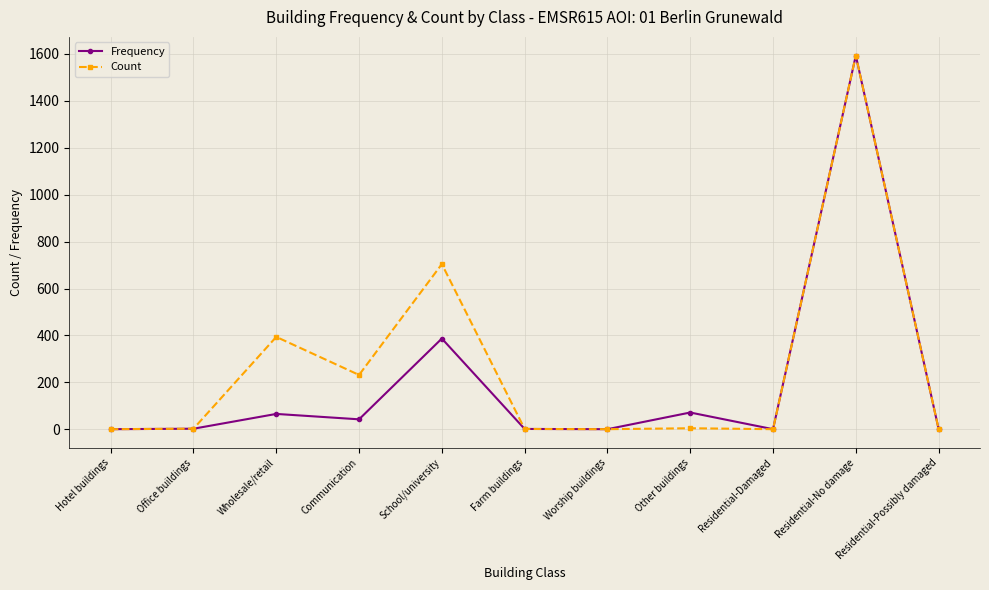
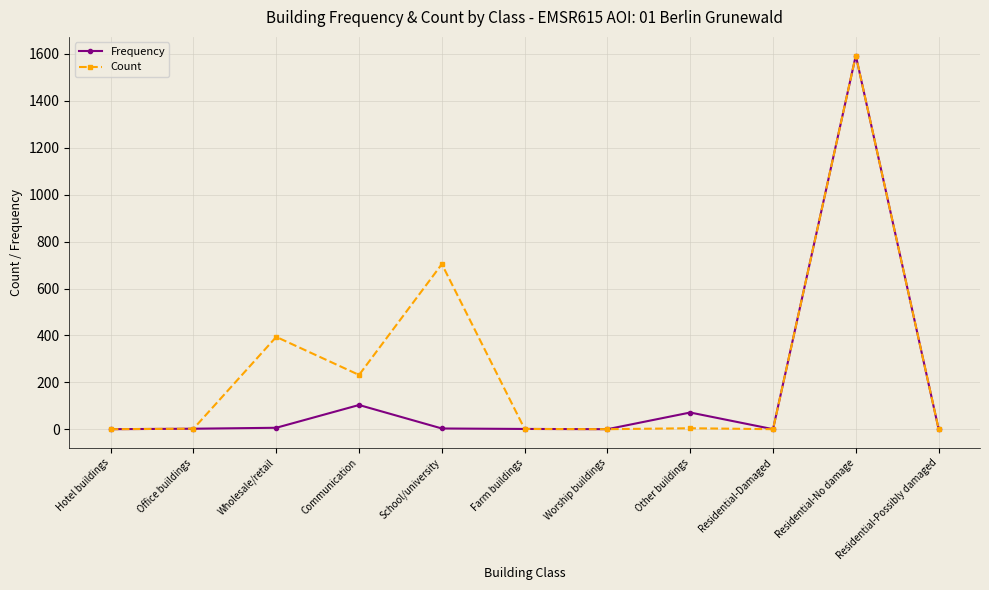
  {
    "Frequency": {
-     "Wholesale/retail": 70,
-     "Communication": 40,
-     "School/university": 390,
+     "Wholesale/retail": 10,
+     "Communication": 100,
+     "School/university": 0,
      "Other buildings": 70
    },
    "Count": {
      "Wholesale/retail": 390,
      "Communication": 230,
      "School/university": 700,
      "Other buildings": 10
    }
  }
